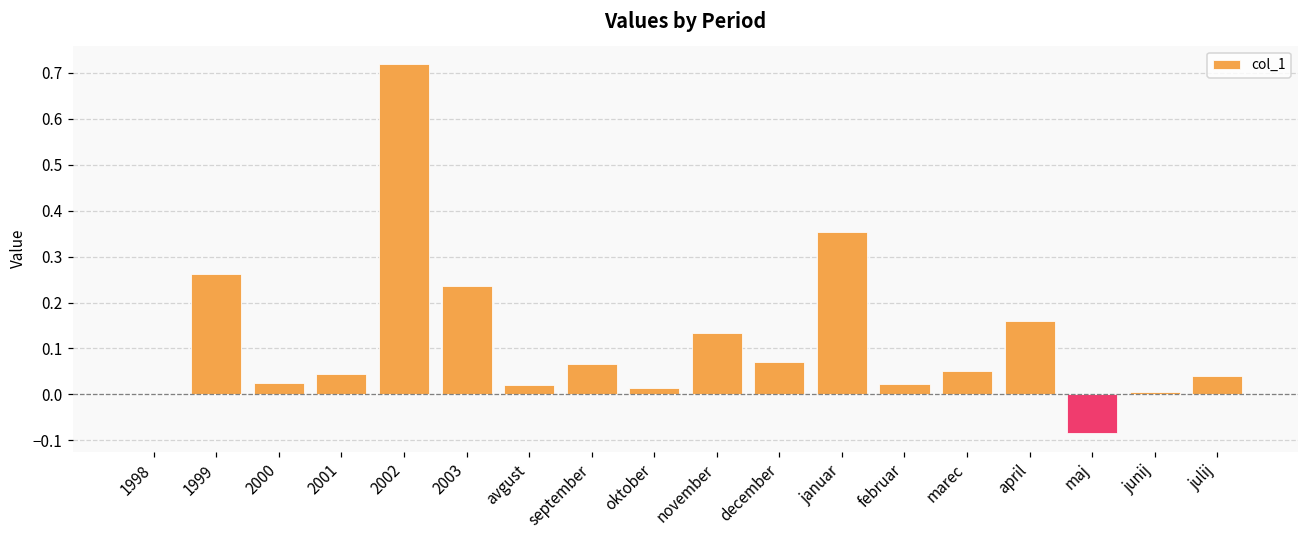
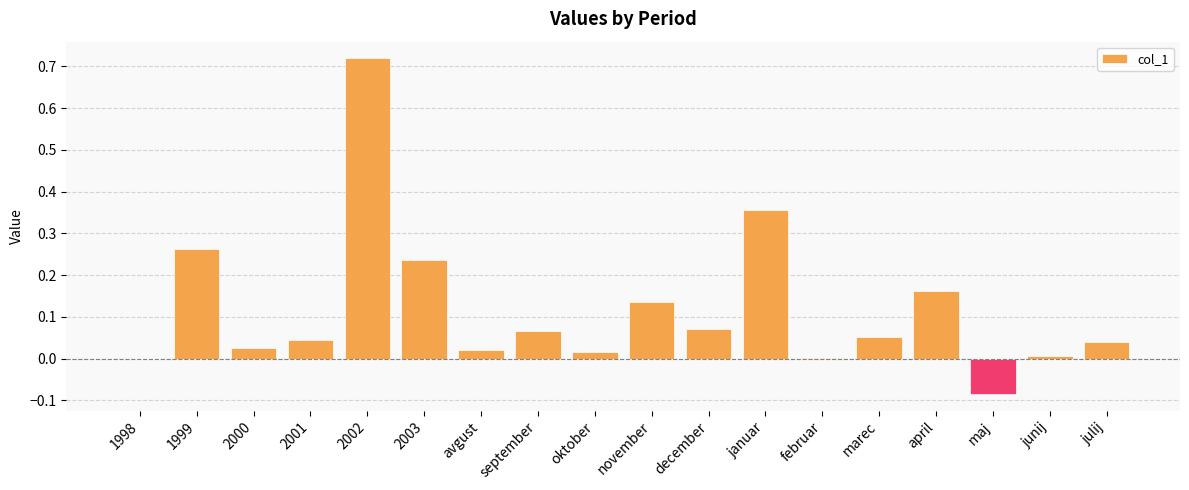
  {
    "1998": 0.00,
    "1999": 0.26,
    "2000": 0.03,
    "2001": 0.04,
    "2002": 0.72,
    "2003": 0.24,
    "avgust": 0.02,
    "september": 0.07,
    "oktober": 0.01,
    "november": 0.13,
    "december": 0.07,
    "januar": 0.35,
-   "februar": 0.02,
+   "februar": 0.00,
    "marec": 0.05,
    "april": 0.16,
    "maj": -0.08,
    "julij": 0.04
  }
